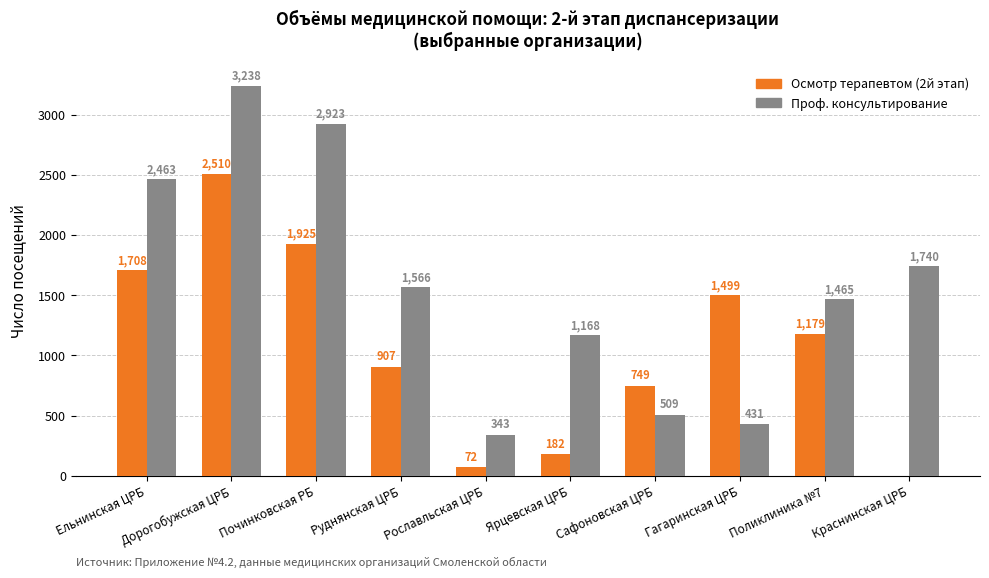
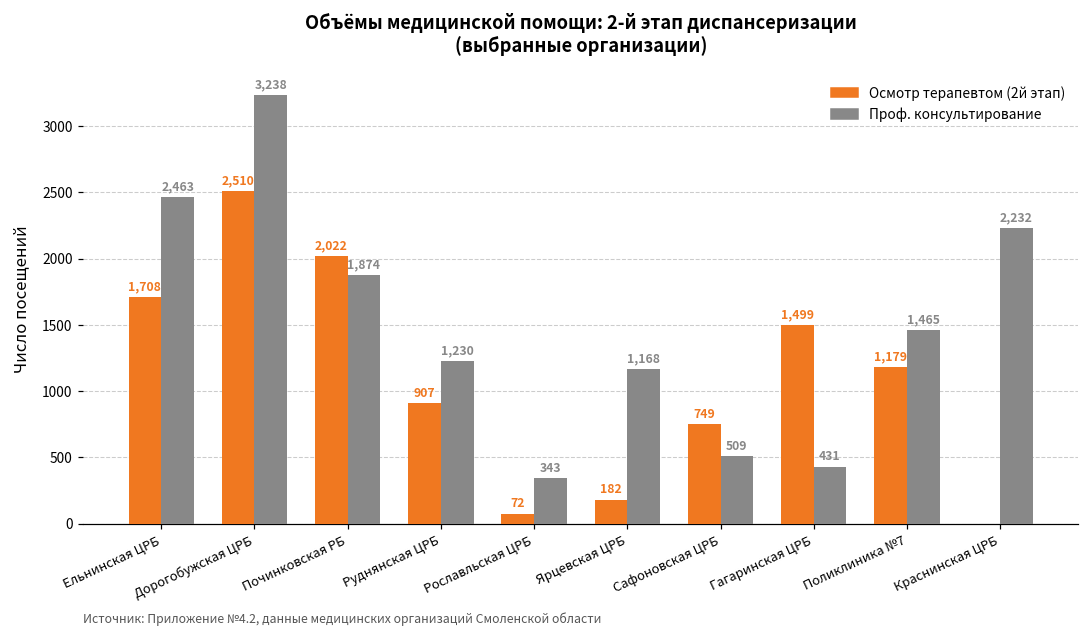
  {
    "Осмотр терапевтом (2й этап)": {
      "Ельнинская ЦРБ": "1,708",
      "Дорогобужская ЦРБ": "2,510",
-     "Починковская РБ": "1,925",
+     "Починковская РБ": "2,022",
      "Руднянская ЦРБ": "907",
      "Рославльская ЦРБ": "72",
      "Ярцевская ЦРБ": "182",
      "Сафоновская ЦРБ": "749",
      "Гагаринская ЦРБ": "1,499",
      "Поликлиника №7": "1,179"
    },
    "Проф. консультирование": {
      "Ельнинская ЦРБ": "2,463",
      "Дорогобужская ЦРБ": "3,238",
-     "Починковская РБ": "2,923",
-     "Руднянская ЦРБ": "1,566",
+     "Починковская РБ": "1,874",
+     "Руднянская ЦРБ": "1,230",
      "Рославльская ЦРБ": "343",
      "Ярцевская ЦРБ": "1,168",
      "Сафоновская ЦРБ": "509",
      "Гагаринская ЦРБ": "431",
      "Поликлиника №7": "1,465",
-     "Краснинская ЦРБ": "1,740"
+     "Краснинская ЦРБ": "2,232"
    }
  }
